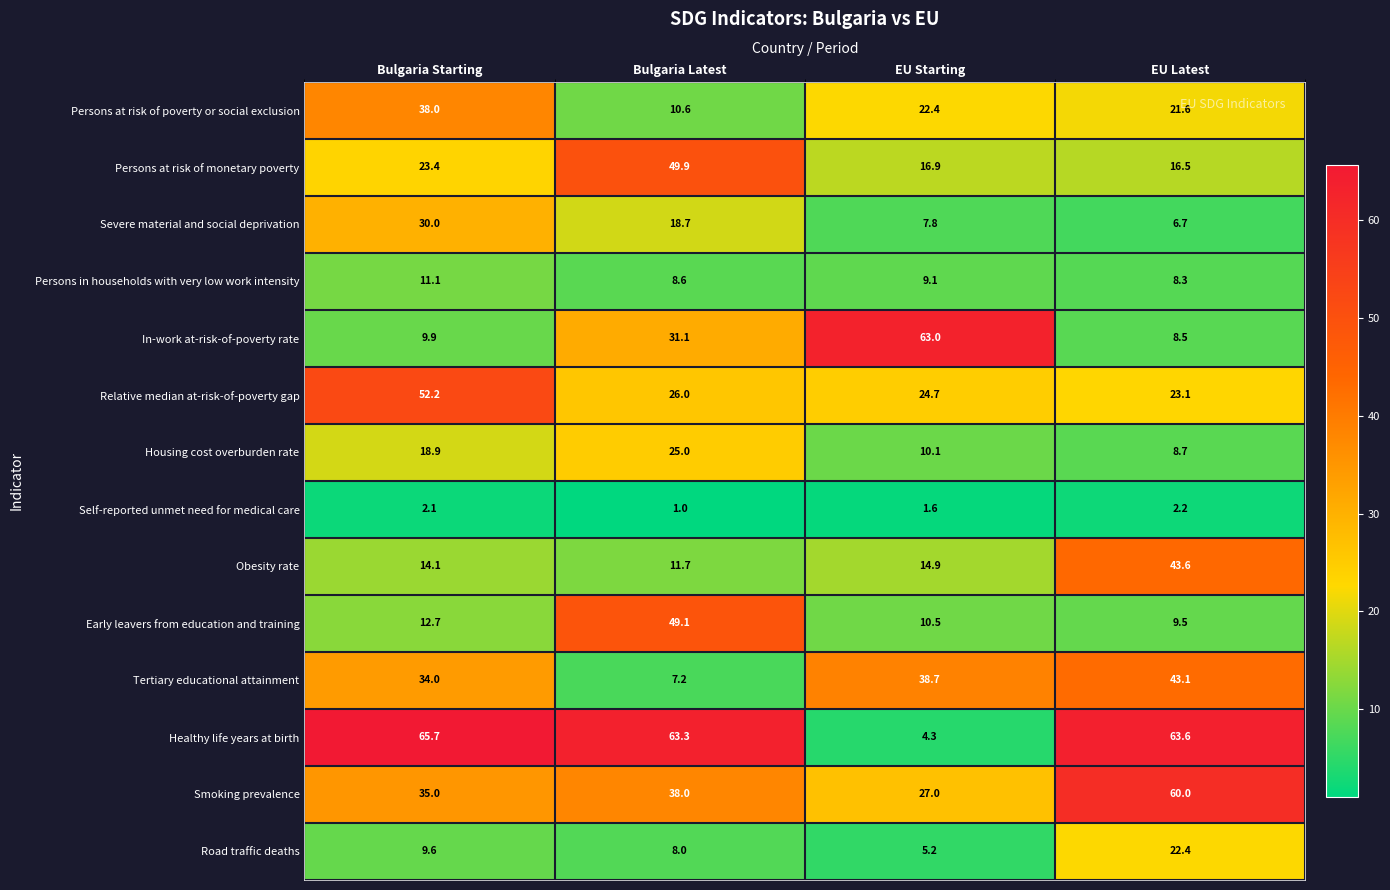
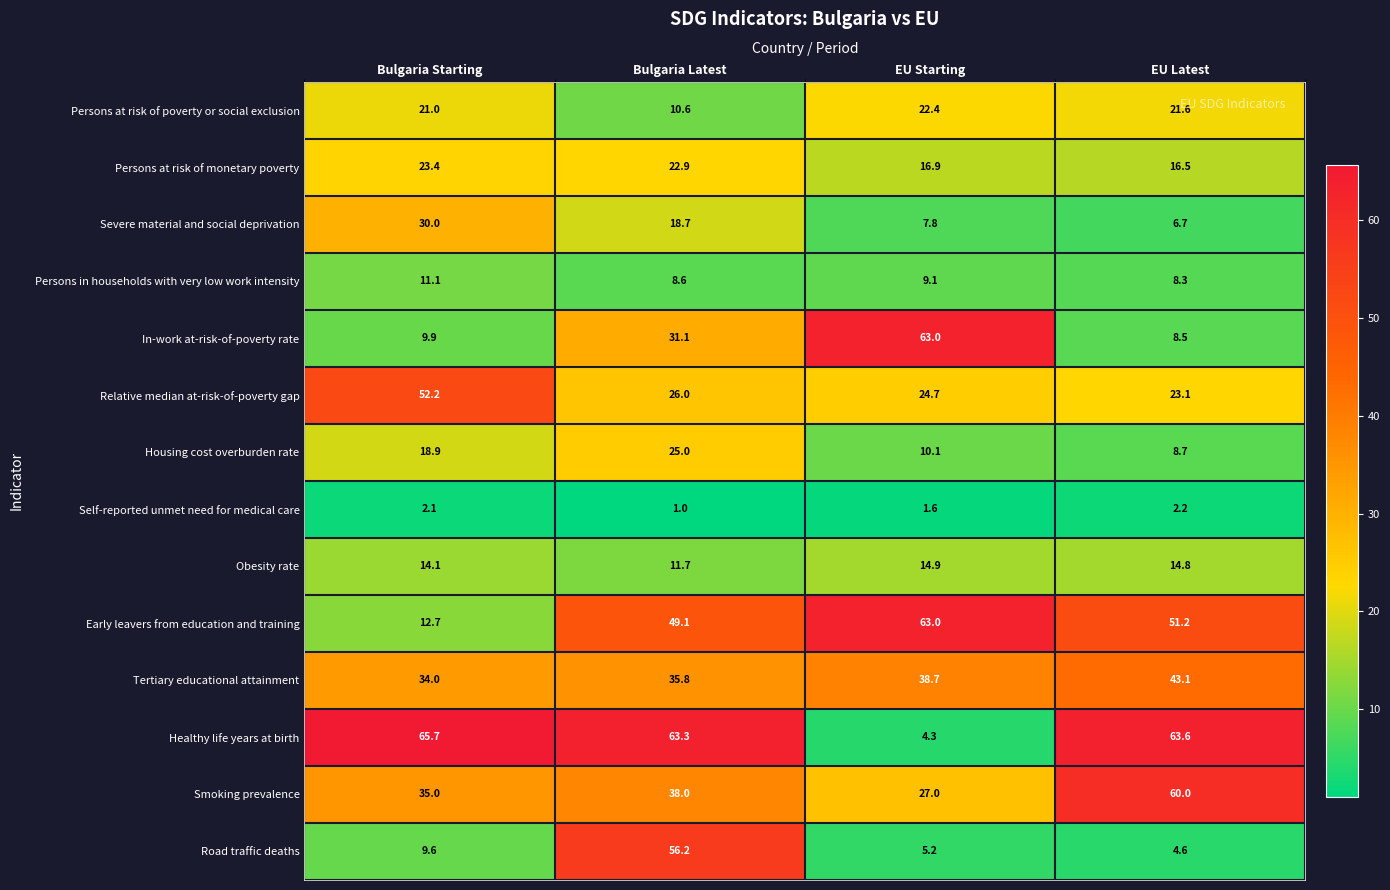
  {
    "Persons at risk of poverty or social exclusion": {
-     "Bulgaria Starting": 38.0,
+     "Bulgaria Starting": 21.0,
      "Bulgaria Latest": 10.6,
      "EU Starting": 22.4
    },
    "Persons at risk of monetary poverty": {
      "Bulgaria Starting": 23.4,
-     "Bulgaria Latest": 49.9,
+     "Bulgaria Latest": 22.9,
      "EU Starting": 16.9,
      "EU Latest": 16.5
    },
    "Severe material and social deprivation": {
      "Bulgaria Starting": 30.0,
      "Bulgaria Latest": 18.7,
      "EU Starting": 7.8,
      "EU Latest": 6.7
    },
    "Persons in households with very low work intensity": {
      "Bulgaria Starting": 11.1,
      "Bulgaria Latest": 8.6,
      "EU Starting": 9.1,
      "EU Latest": 8.3
    },
    "In-work at-risk-of-poverty rate": {
      "Bulgaria Starting": 9.9,
      "Bulgaria Latest": 31.1,
      "EU Starting": 63.0,
      "EU Latest": 8.5
    },
    "Relative median at-risk-of-poverty gap": {
      "Bulgaria Starting": 52.2,
      "Bulgaria Latest": 26.0,
      "EU Starting": 24.7,
      "EU Latest": 23.1
    },
    "Housing cost overburden rate": {
      "Bulgaria Starting": 18.9,
      "Bulgaria Latest": 25.0,
      "EU Starting": 10.1,
      "EU Latest": 8.7
    },
    "Self-reported unmet need for medical care": {
      "Bulgaria Starting": 2.1,
      "Bulgaria Latest": 1.0,
      "EU Starting": 1.6,
      "EU Latest": 2.2
    },
    "Obesity rate": {
      "Bulgaria Starting": 14.1,
      "Bulgaria Latest": 11.7,
      "EU Starting": 14.9,
-     "EU Latest": 43.6
+     "EU Latest": 14.8
    },
    "Early leavers from education and training": {
      "Bulgaria Starting": 12.7,
      "Bulgaria Latest": 49.1,
-     "EU Starting": 10.5,
-     "EU Latest": 9.5
+     "EU Starting": 63.0,
+     "EU Latest": 51.2
    },
    "Tertiary educational attainment": {
      "Bulgaria Starting": 34.0,
-     "Bulgaria Latest": 7.2,
+     "Bulgaria Latest": 35.8,
      "EU Starting": 38.7,
      "EU Latest": 43.1
    },
    "Healthy life years at birth": {
      "Bulgaria Starting": 65.7,
      "Bulgaria Latest": 63.3,
      "EU Starting": 4.3,
      "EU Latest": 63.6
    },
    "Smoking prevalence": {
      "Bulgaria Starting": 35.0,
      "Bulgaria Latest": 38.0,
      "EU Starting": 27.0,
      "EU Latest": 60.0
    },
    "Road traffic deaths": {
      "Bulgaria Starting": 9.6,
-     "Bulgaria Latest": 8.0,
+     "Bulgaria Latest": 56.2,
      "EU Starting": 5.2,
-     "EU Latest": 22.4
+     "EU Latest": 4.6
    }
  }
